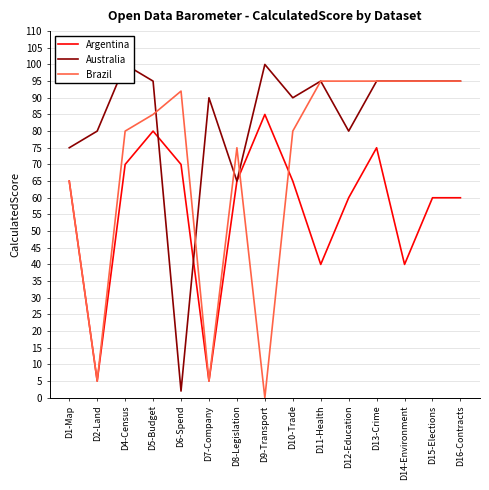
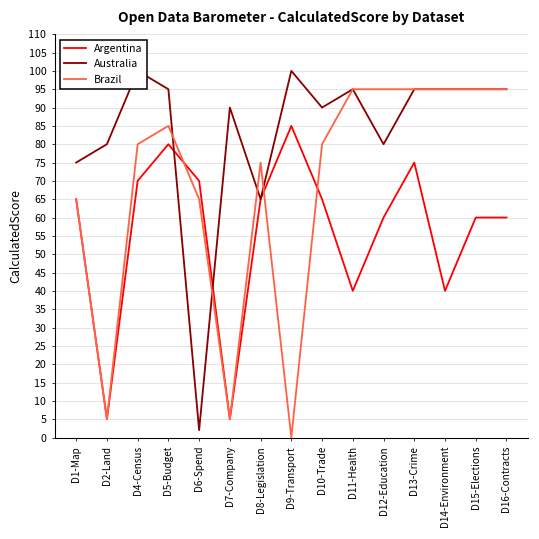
  {
    "Argentina": {
      "D4-Census": 70,
      "D5-Budget": 80,
      "D6-Spend": 70,
      "D9-Transport": 85,
      "D10-Trade": 65,
      "D11-Health": 40,
      "D12-Education": 60,
      "D13-Crime": 75,
      "D14-Environment": 40,
      "D15-Elections": 60,
      "D16-Contracts": 60
    },
    "Australia": {
      "D1-Map": 75,
      "D2-Land": 80,
      "D5-Budget": 95,
      "D6-Spend": 2,
      "D7-Company": 90,
      "D9-Transport": 100,
      "D10-Trade": 90,
      "D12-Education": 80
    },
    "Brazil": {
      "D4-Census": 80,
      "D5-Budget": 85,
-     "D6-Spend": 92,
+     "D6-Spend": 65,
      "D8-Legislation": 75,
      "D9-Transport": 0,
      "D10-Trade": 80,
      "D12-Education": 95
    }
  }
